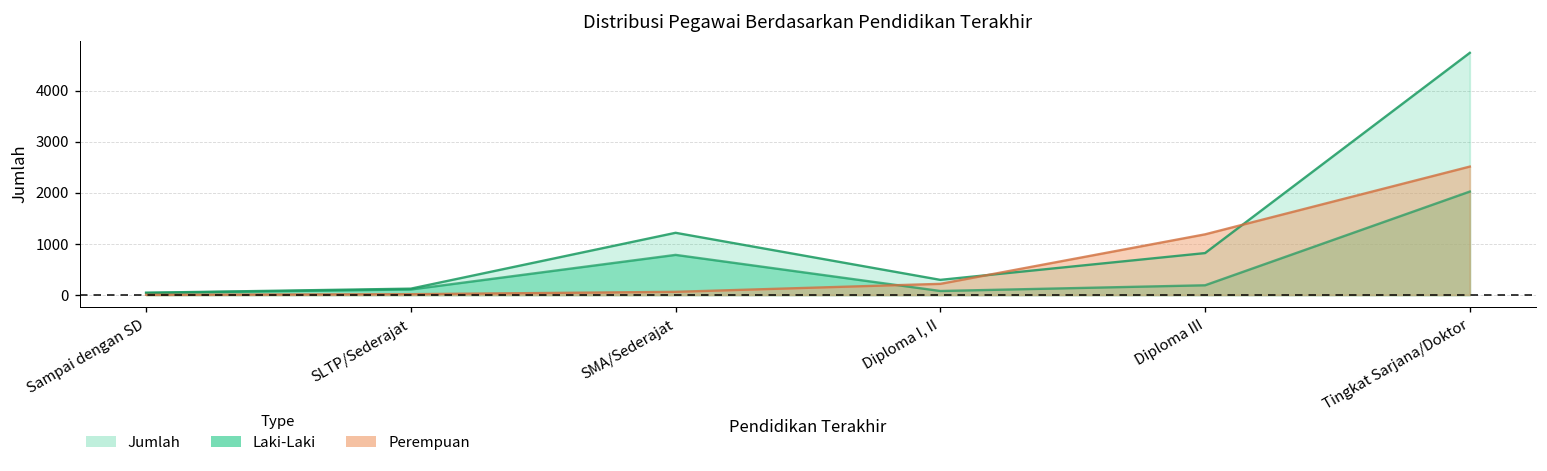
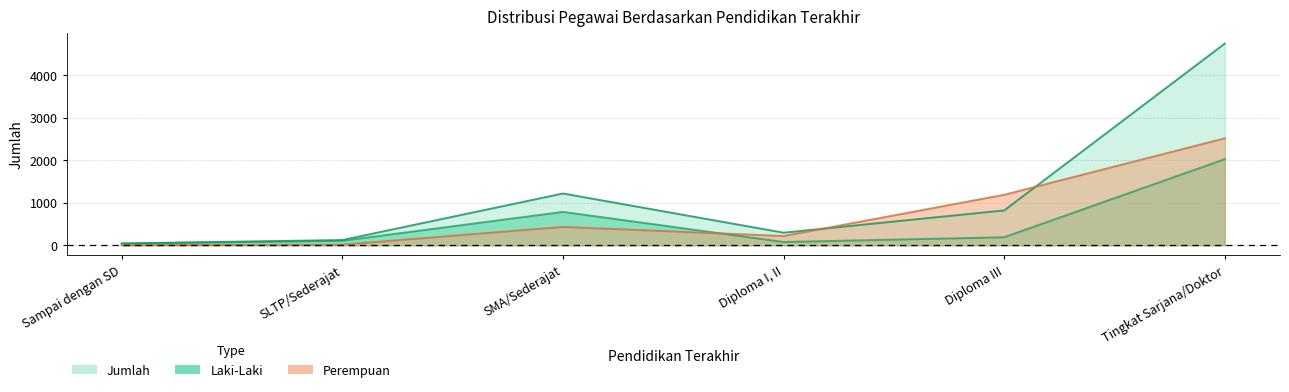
  {
    "Perempuan": {
      "SLTP/Sederajat": 0,
-     "SMA/Sederajat": 100,
+     "SMA/Sederajat": 400,
      "Diploma I, II": 200,
      "Diploma III": 1200,
      "Tingkat Sarjana/Doktor": 2500
    }
  }
